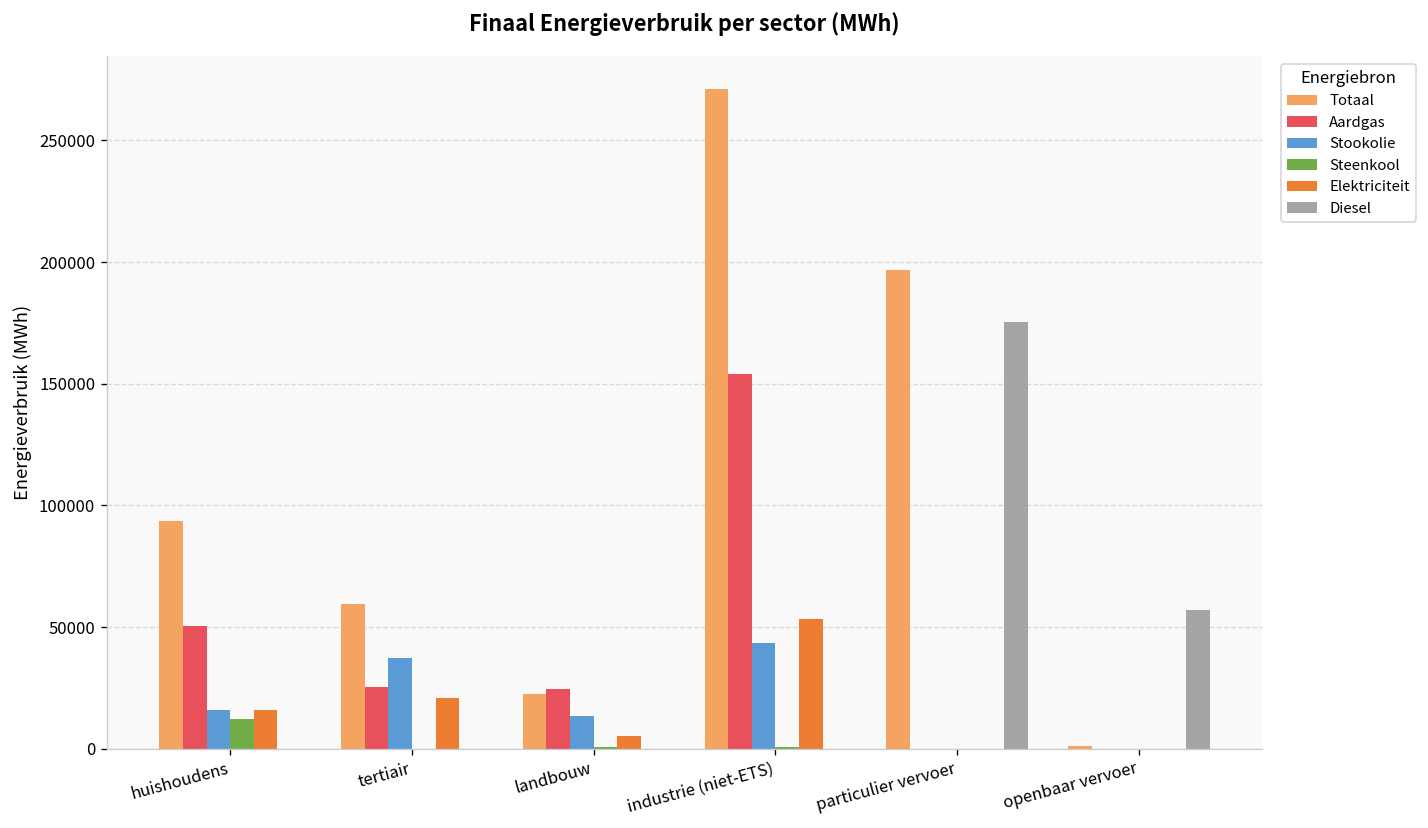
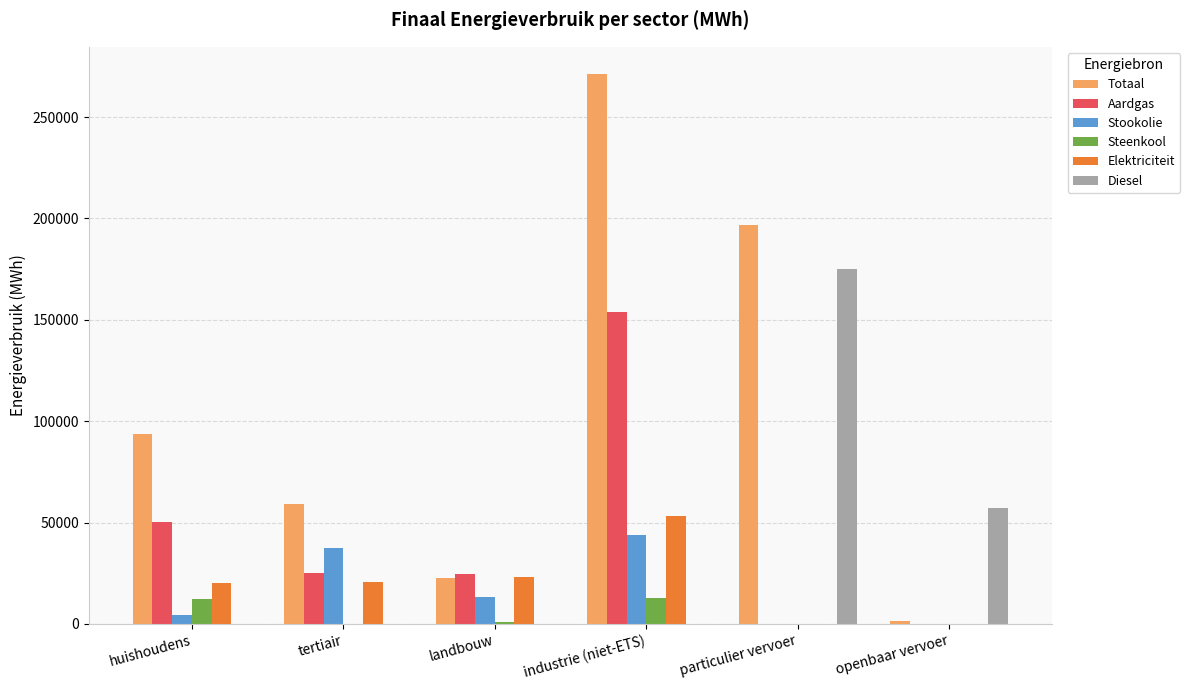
  {
    "Totaal": {
      "huishoudens": 94000,
      "tertiair": 59000,
      "landbouw": 22000,
      "industrie (niet-ETS)": 271000,
      "particulier vervoer": 197000
    },
    "Aardgas": {
      "huishoudens": 50000,
      "tertiair": 25000,
      "landbouw": 24000,
      "industrie (niet-ETS)": 154000,
      "openbaar vervoer": 0
    },
    "Stookolie": {
-     "huishoudens": 16000,
+     "huishoudens": 4000,
      "tertiair": 37000,
      "landbouw": 14000,
      "industrie (niet-ETS)": 44000,
      "particulier vervoer": 0,
      "openbaar vervoer": 0
    },
    "Steenkool": {
      "huishoudens": 12000,
      "tertiair": 0,
-     "industrie (niet-ETS)": 1000,
+     "industrie (niet-ETS)": 13000,
      "particulier vervoer": 0,
      "openbaar vervoer": 0
    },
    "Elektriciteit": {
-     "huishoudens": 16000,
+     "huishoudens": 20000,
      "tertiair": 21000,
-     "landbouw": 5000,
+     "landbouw": 23000,
      "industrie (niet-ETS)": 53000,
      "openbaar vervoer": 0
    },
    "Diesel": {
      "huishoudens": 0,
      "tertiair": 0,
      "landbouw": 0,
      "industrie (niet-ETS)": 0,
      "particulier vervoer": 175000,
      "openbaar vervoer": 57000
    }
  }
